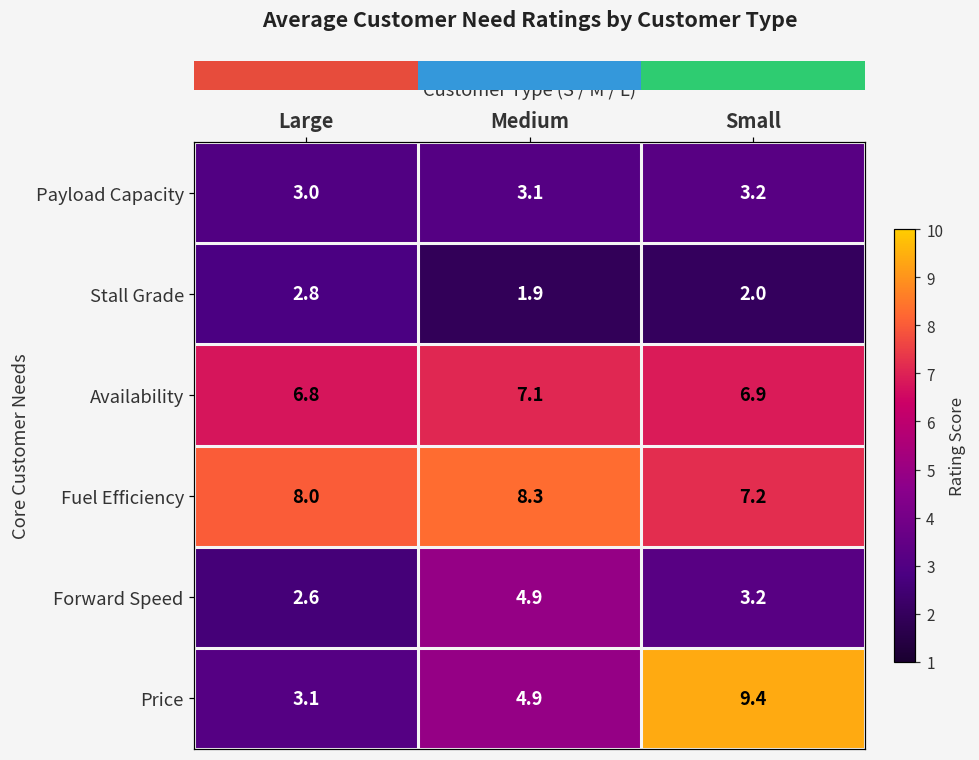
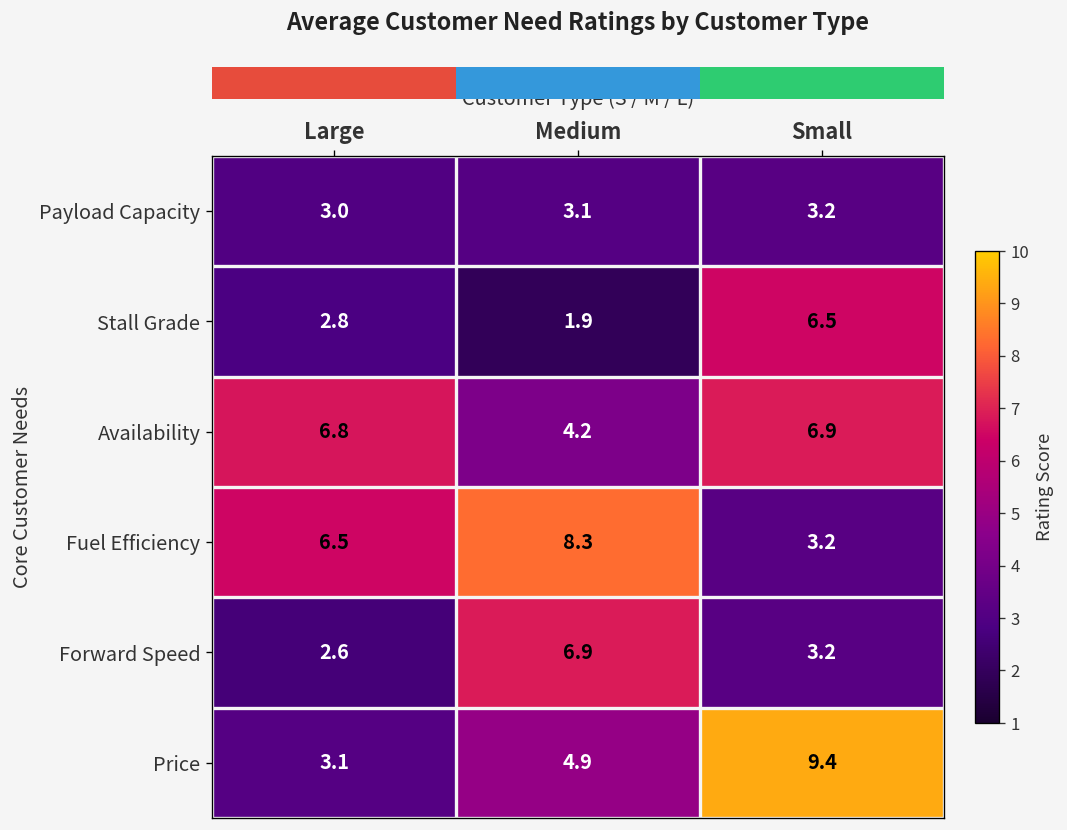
  {
    "Payload Capacity": {
      "Large": 3.0,
      "Medium": 3.1,
      "Small": 3.2
    },
    "Stall Grade": {
      "Large": 2.8,
      "Medium": 1.9,
-     "Small": 2.0
+     "Small": 6.5
    },
    "Availability": {
      "Large": 6.8,
-     "Medium": 7.1,
+     "Medium": 4.2,
      "Small": 6.9
    },
    "Fuel Efficiency": {
-     "Large": 8.0,
+     "Large": 6.5,
      "Medium": 8.3,
-     "Small": 7.2
+     "Small": 3.2
    },
    "Forward Speed": {
      "Large": 2.6,
-     "Medium": 4.9,
+     "Medium": 6.9,
      "Small": 3.2
    },
    "Price": {
      "Large": 3.1,
      "Medium": 4.9,
      "Small": 9.4
    }
  }
